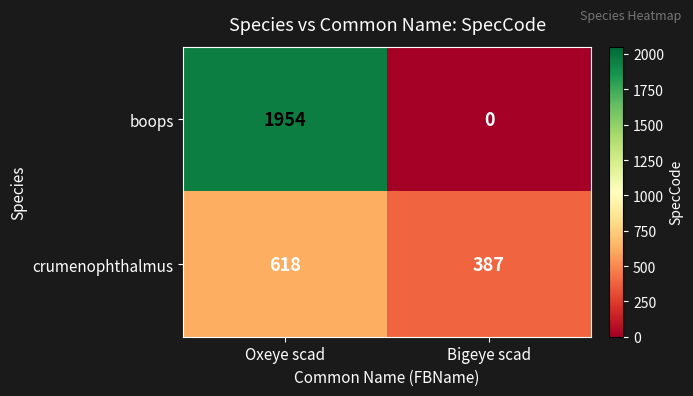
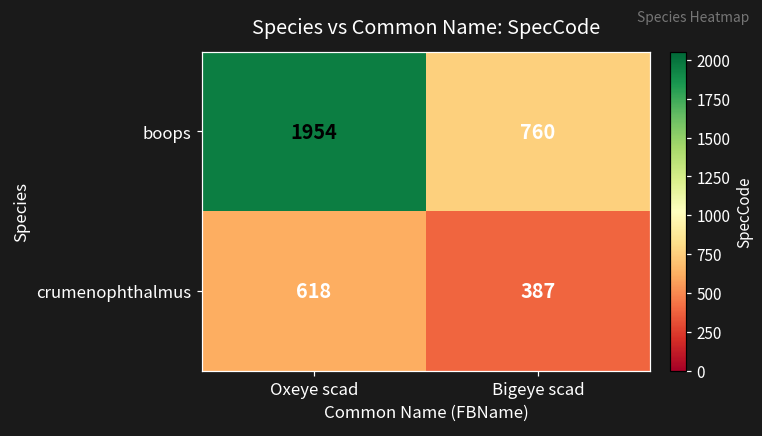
  {
    "boops": {
      "Oxeye scad": 1954,
-     "Bigeye scad": 0
+     "Bigeye scad": 760
    },
    "crumenophthalmus": {
      "Oxeye scad": 618,
      "Bigeye scad": 387
    }
  }
